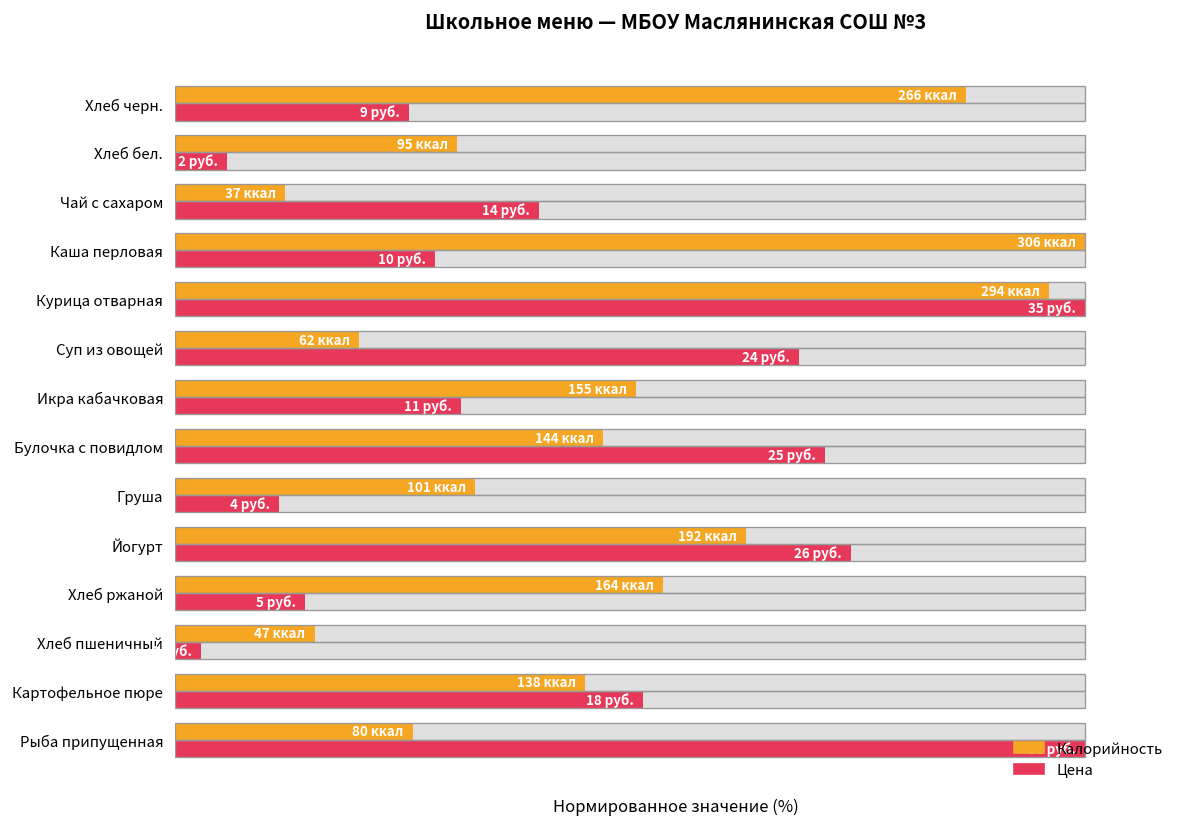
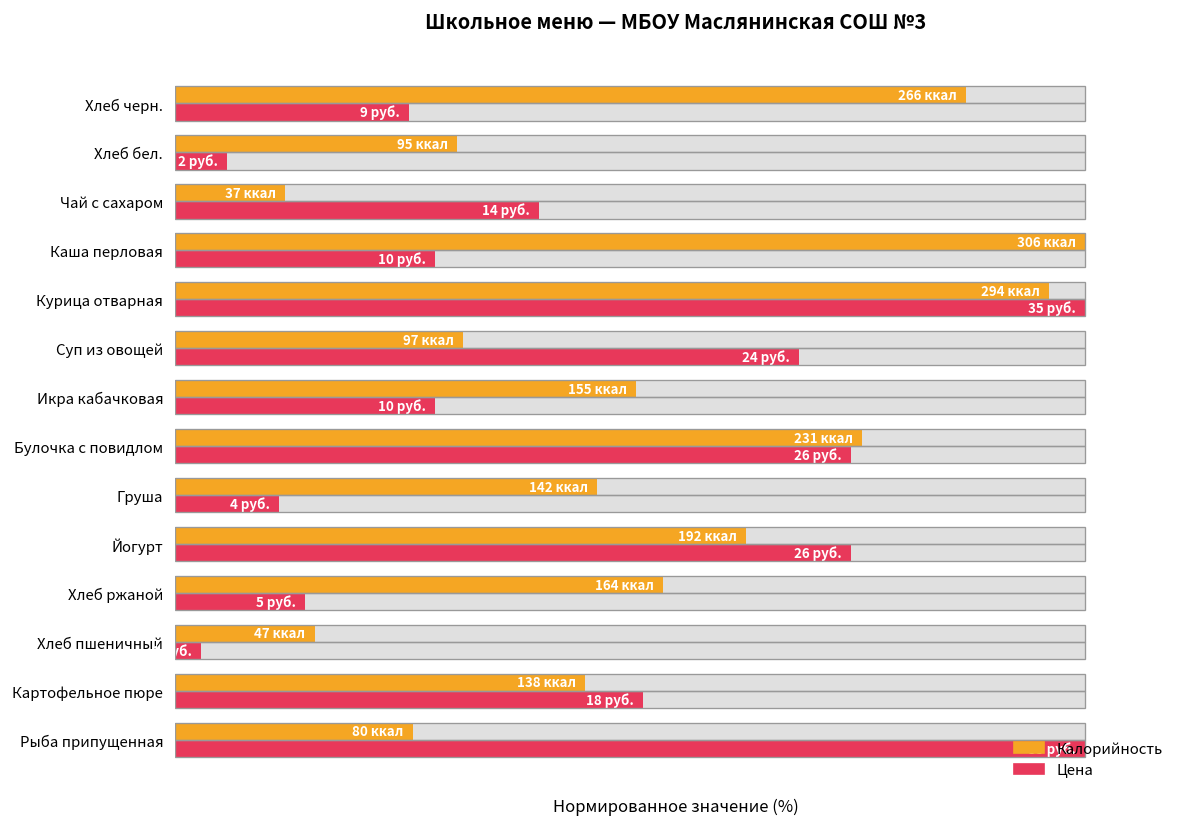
  {
    "Калорийность": {
-     "Суп из овощей": 62,
-     "Булочка с повидлом": 144,
-     "Груша": 101
+     "Суп из овощей": 97,
+     "Булочка с повидлом": 231,
+     "Груша": 142
    },
    "Цена": {
-     "Икра кабачковая": 11,
-     "Булочка с повидлом": 25
+     "Икра кабачковая": 10,
+     "Булочка с повидлом": 26
    }
  }
